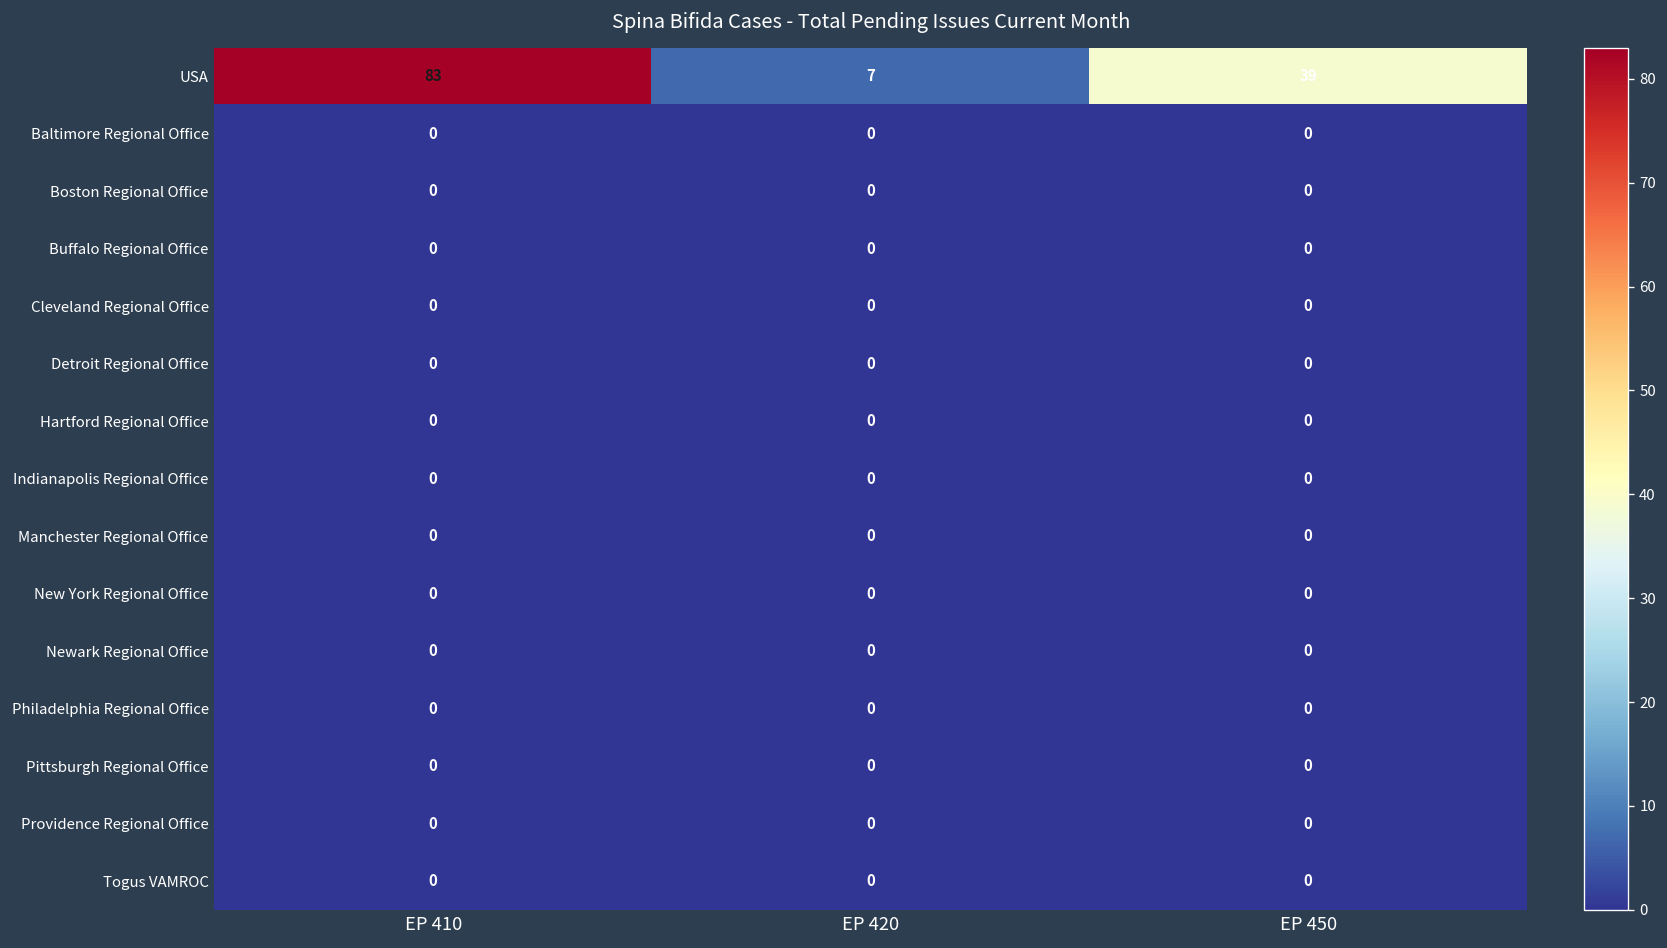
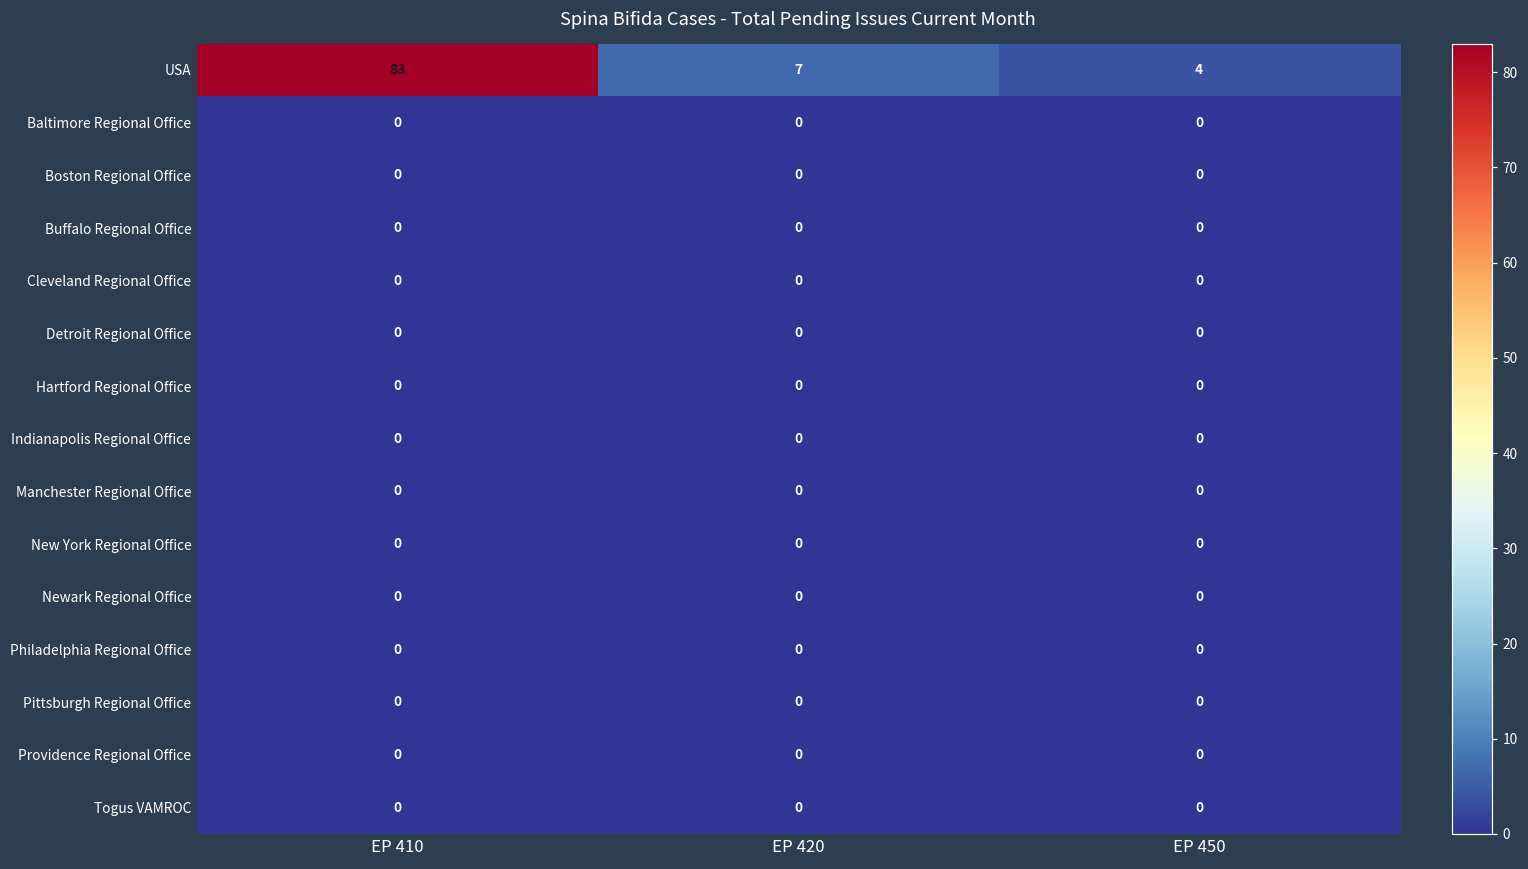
  {
    "USA": {
      "EP 410": 83,
      "EP 420": 7,
-     "EP 450": 39
+     "EP 450": 4
    },
    "Baltimore Regional Office": {
      "EP 410": 0,
      "EP 420": 0,
      "EP 450": 0
    },
    "Boston Regional Office": {
      "EP 410": 0,
      "EP 420": 0,
      "EP 450": 0
    },
    "Buffalo Regional Office": {
      "EP 410": 0,
      "EP 420": 0,
      "EP 450": 0
    },
    "Cleveland Regional Office": {
      "EP 410": 0,
      "EP 420": 0,
      "EP 450": 0
    },
    "Detroit Regional Office": {
      "EP 410": 0,
      "EP 420": 0,
      "EP 450": 0
    },
    "Hartford Regional Office": {
      "EP 410": 0,
      "EP 420": 0,
      "EP 450": 0
    },
    "Indianapolis Regional Office": {
      "EP 410": 0,
      "EP 420": 0,
      "EP 450": 0
    },
    "Manchester Regional Office": {
      "EP 410": 0,
      "EP 420": 0,
      "EP 450": 0
    },
    "New York Regional Office": {
      "EP 410": 0,
      "EP 420": 0,
      "EP 450": 0
    },
    "Newark Regional Office": {
      "EP 410": 0,
      "EP 420": 0,
      "EP 450": 0
    },
    "Philadelphia Regional Office": {
      "EP 410": 0,
      "EP 420": 0,
      "EP 450": 0
    },
    "Pittsburgh Regional Office": {
      "EP 410": 0,
      "EP 420": 0,
      "EP 450": 0
    },
    "Providence Regional Office": {
      "EP 410": 0,
      "EP 420": 0,
      "EP 450": 0
    },
    "Togus VAMROC": {
      "EP 410": 0,
      "EP 420": 0,
      "EP 450": 0
    }
  }
